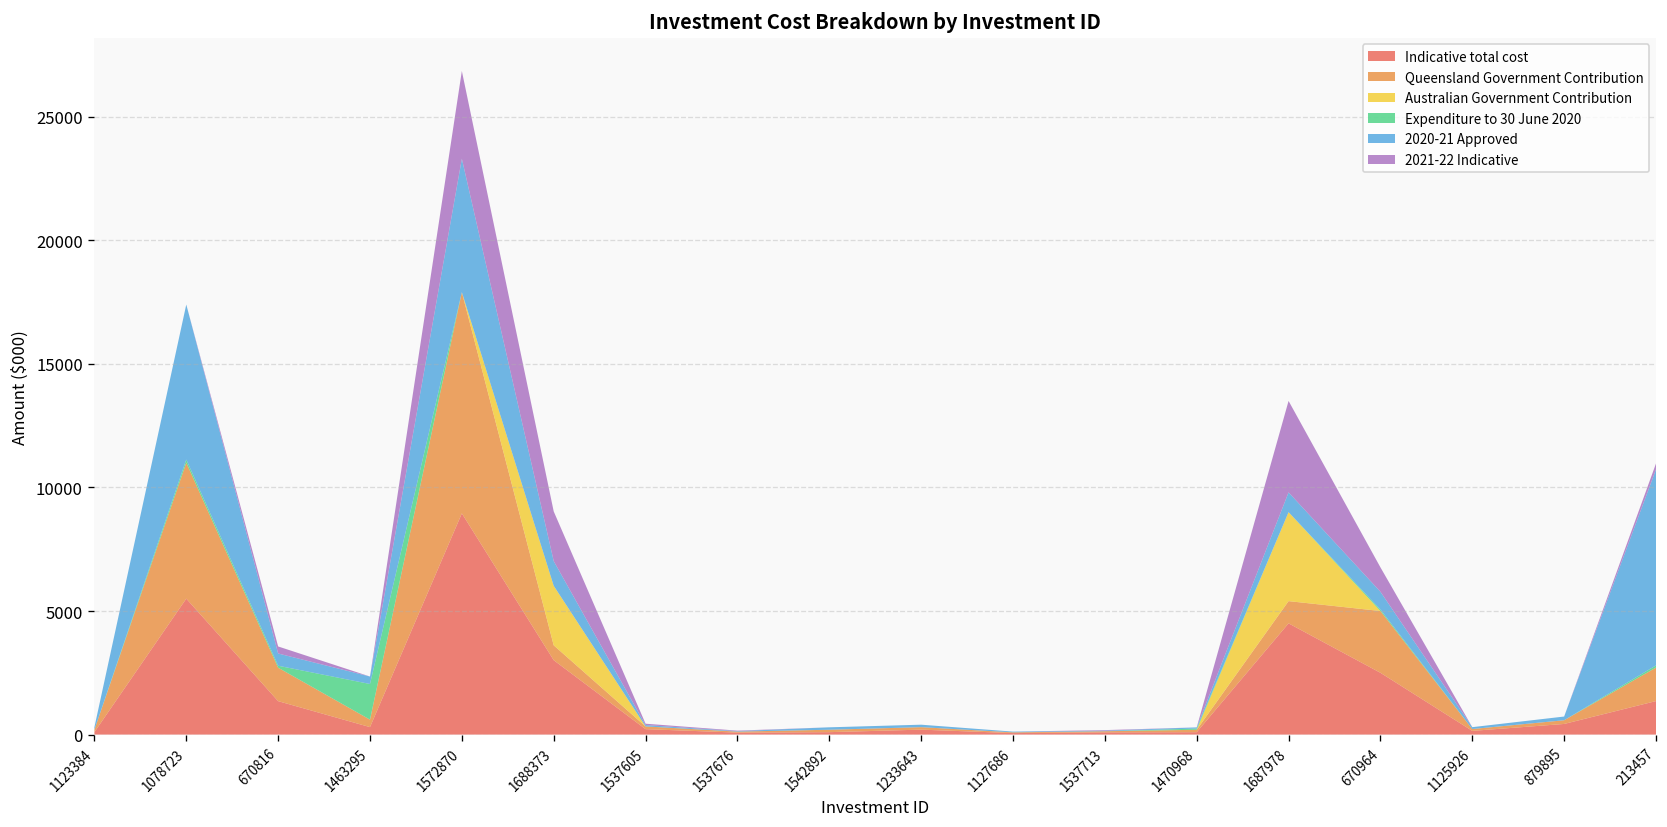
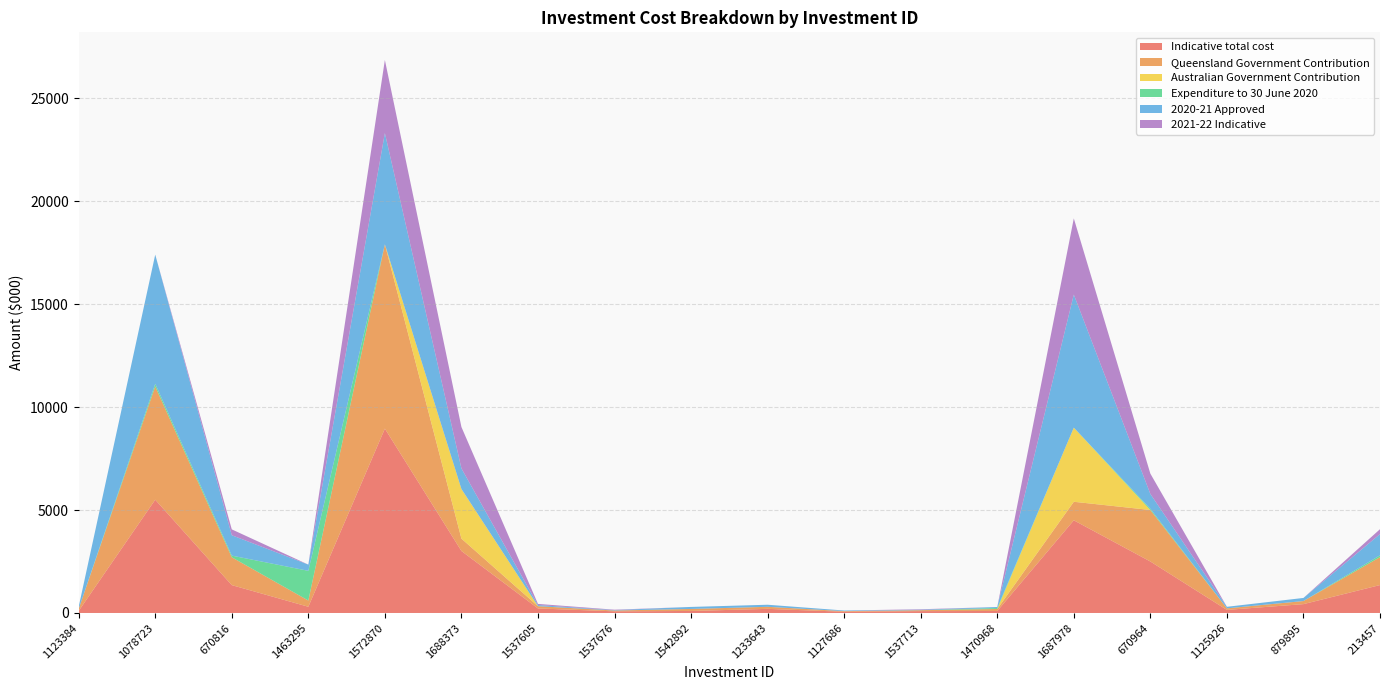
  {
    "Expenditure to 30 June 2020": {
      "1078723": 100,
      "1463295": 1400
    },
    "2020-21 Approved": {
-     "670816": 500,
+     "670816": 1000,
      "1572870": 5400,
      "1688373": 1000,
-     "1687978": 800,
+     "1687978": 6500,
      "670964": 700,
-     "213457": 7900
+     "213457": 1000
    },
    "2021-22 Indicative": {
      "670816": 300,
      "1572870": 3600,
      "1688373": 2000,
      "1687978": 3700,
      "670964": 1000,
      "213457": 200
    }
  }
